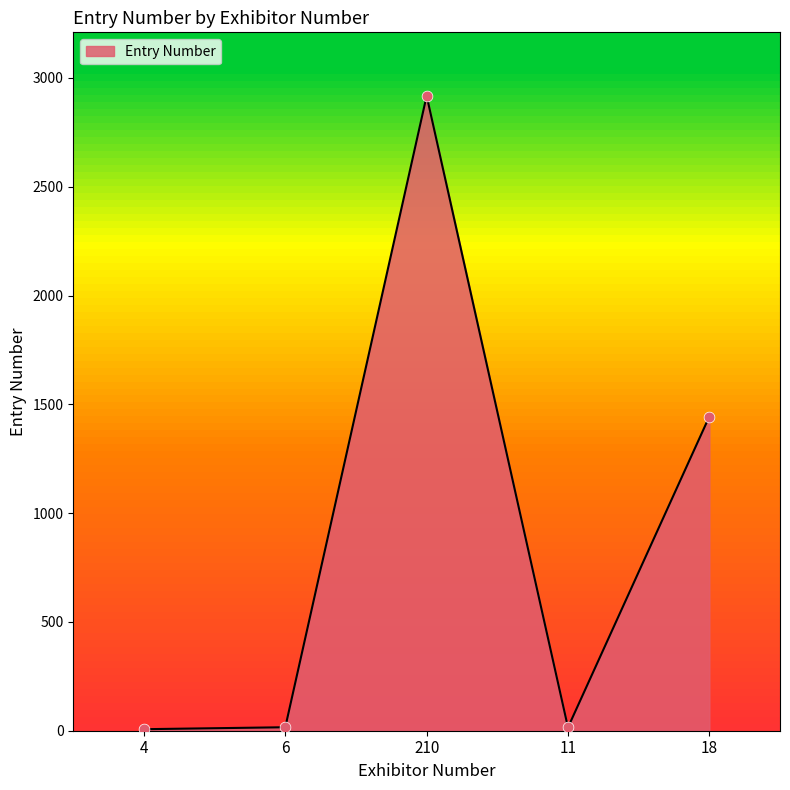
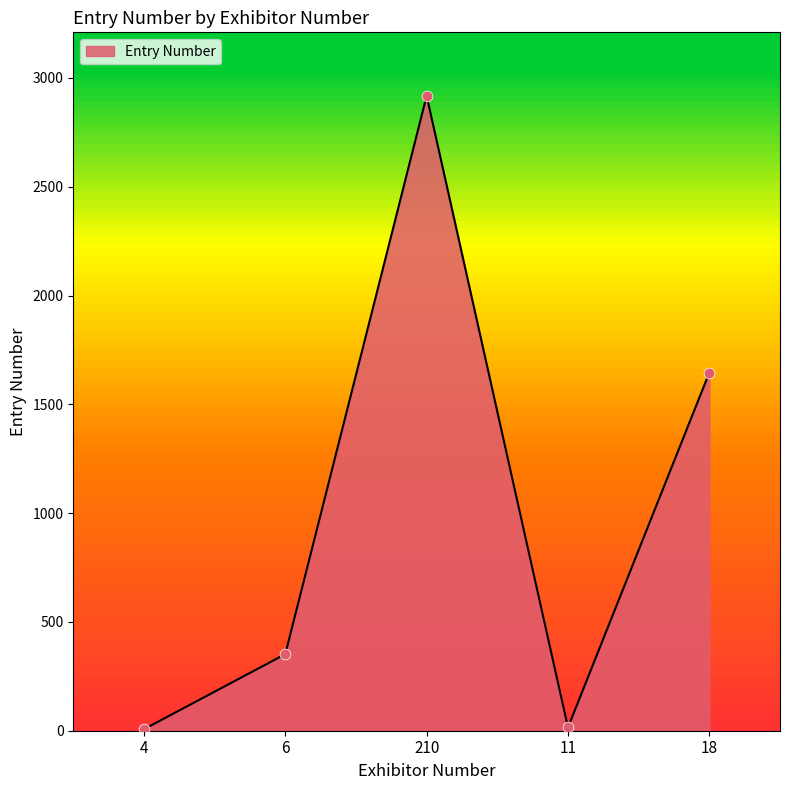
  {
    "4": 10,
-   "6": 20,
+   "6": 350,
    "210": 2920,
    "11": 20,
-   "18": 1440
+   "18": 1650
  }
